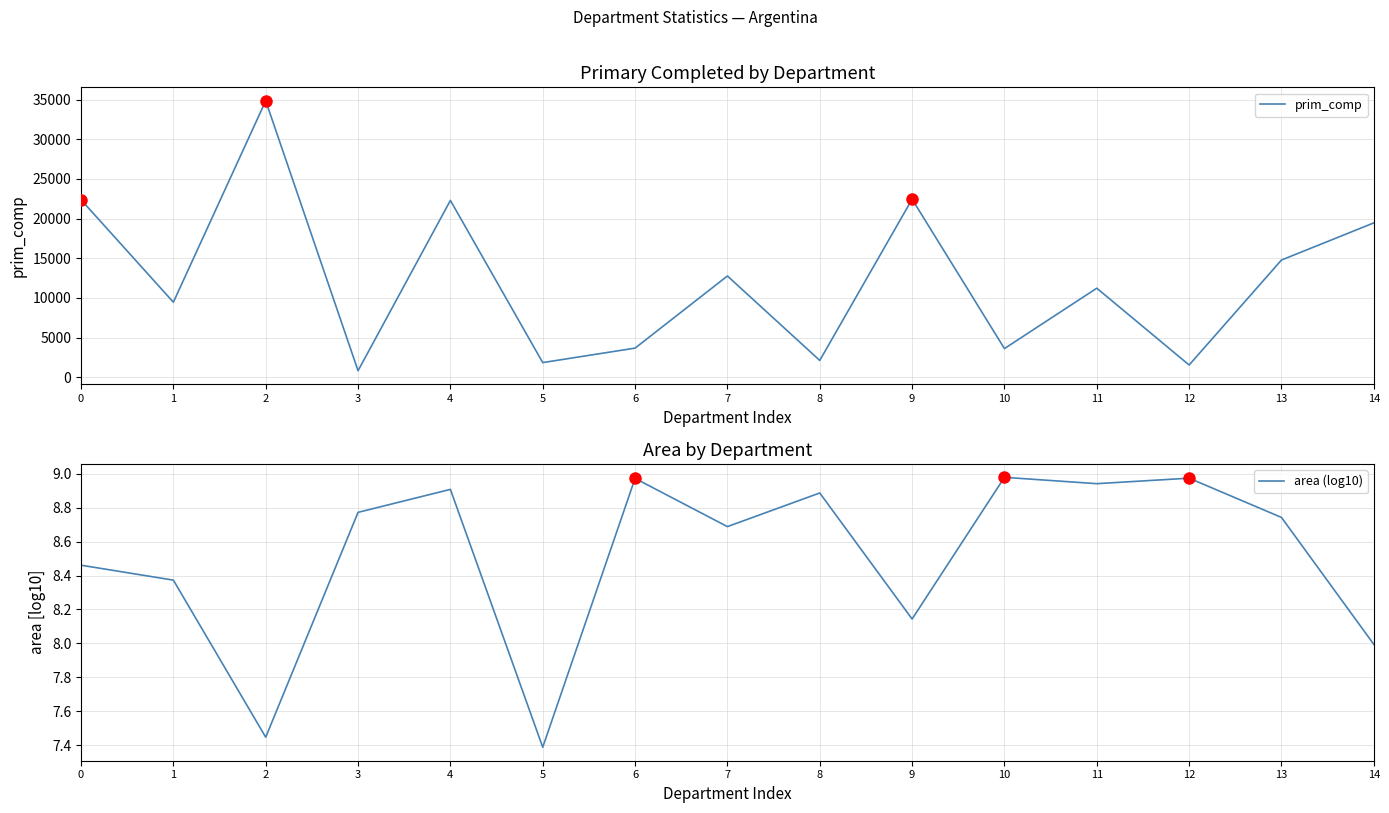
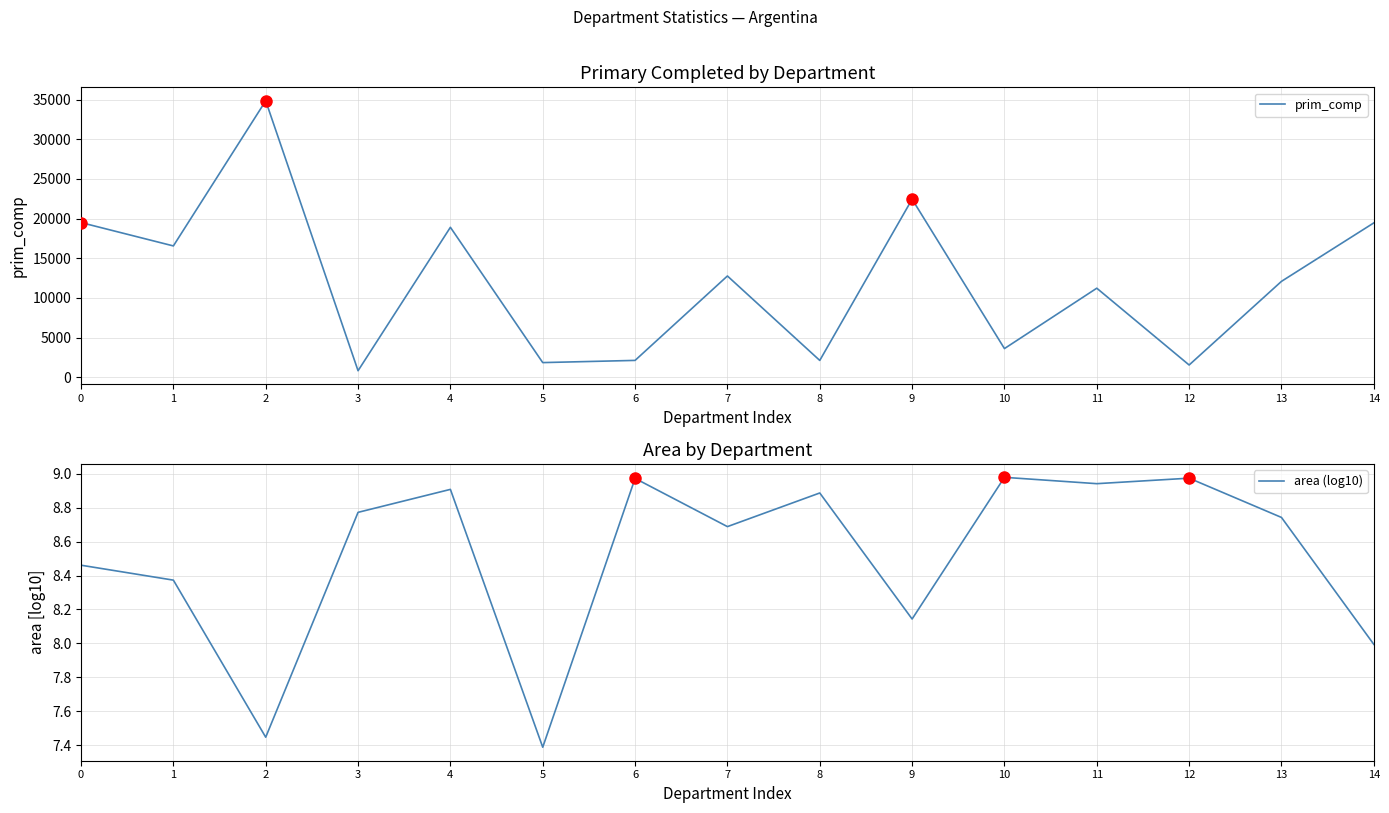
  {
    "Primary Completed by Department": {
      "prim_comp": {
-       "0": 22000,
-       "1": 9000,
+       "0": 19000,
+       "1": 17000,
        "3": 1000,
-       "4": 22000,
+       "4": 19000,
        "5": 2000,
-       "6": 4000,
+       "6": 2000,
        "7": 13000,
        "8": 2000,
        "10": 4000,
        "11": 11000,
        "12": 2000,
-       "13": 15000,
+       "13": 12000,
        "14": 19000
      }
    },
    "Area by Department": {
      "area (log10)": {
        "0": 8.46,
        "1": 8.37,
        "2": 7.45,
        "3": 8.77,
        "4": 8.91,
        "5": 7.39,
        "7": 8.69,
        "8": 8.89,
        "9": 8.14,
        "11": 8.94,
        "13": 8.74,
        "14": 7.99
      }
    }
  }
